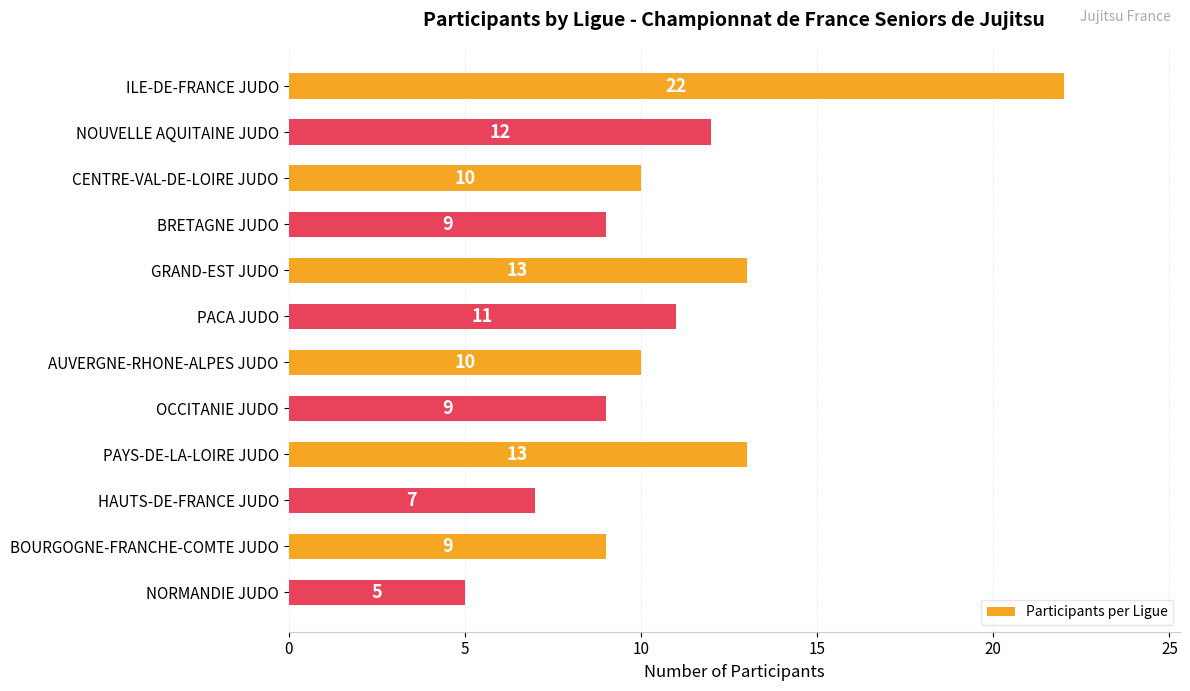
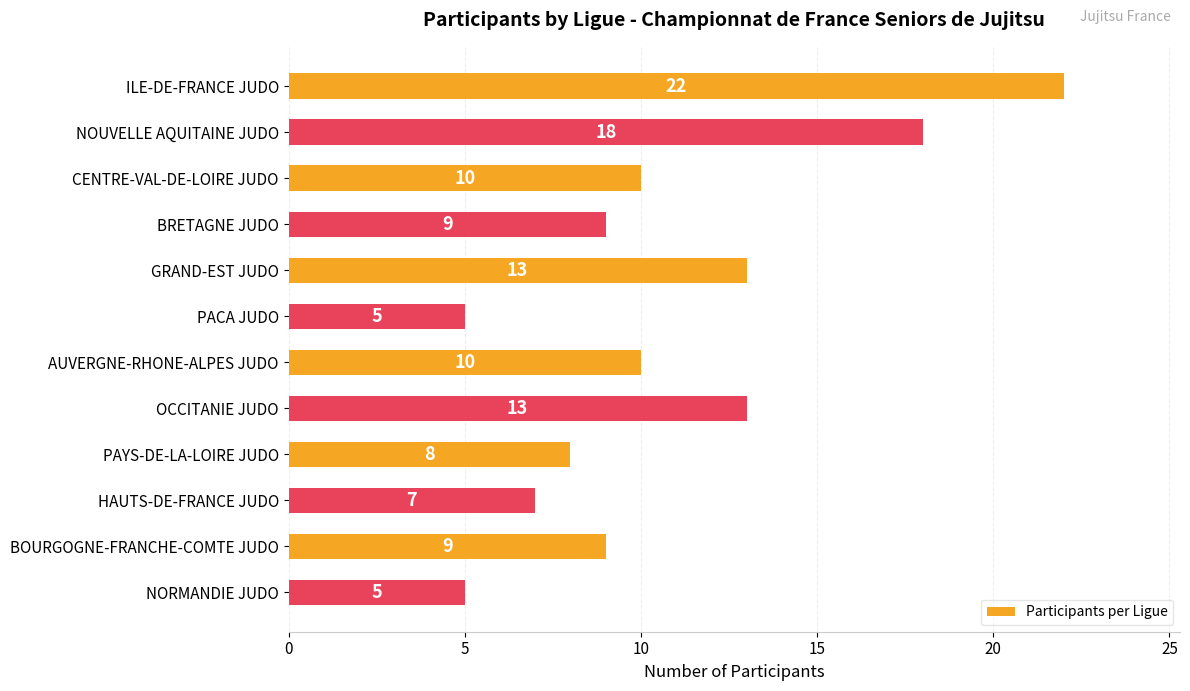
  {
    "ILE-DE-FRANCE JUDO": 22,
-   "NOUVELLE AQUITAINE JUDO": 12,
+   "NOUVELLE AQUITAINE JUDO": 18,
    "CENTRE-VAL-DE-LOIRE JUDO": 10,
    "BRETAGNE JUDO": 9,
    "GRAND-EST JUDO": 13,
-   "PACA JUDO": 11,
+   "PACA JUDO": 5,
    "AUVERGNE-RHONE-ALPES JUDO": 10,
-   "OCCITANIE JUDO": 9,
-   "PAYS-DE-LA-LOIRE JUDO": 13,
+   "OCCITANIE JUDO": 13,
+   "PAYS-DE-LA-LOIRE JUDO": 8,
    "HAUTS-DE-FRANCE JUDO": 7,
    "BOURGOGNE-FRANCHE-COMTE JUDO": 9,
    "NORMANDIE JUDO": 5
  }
